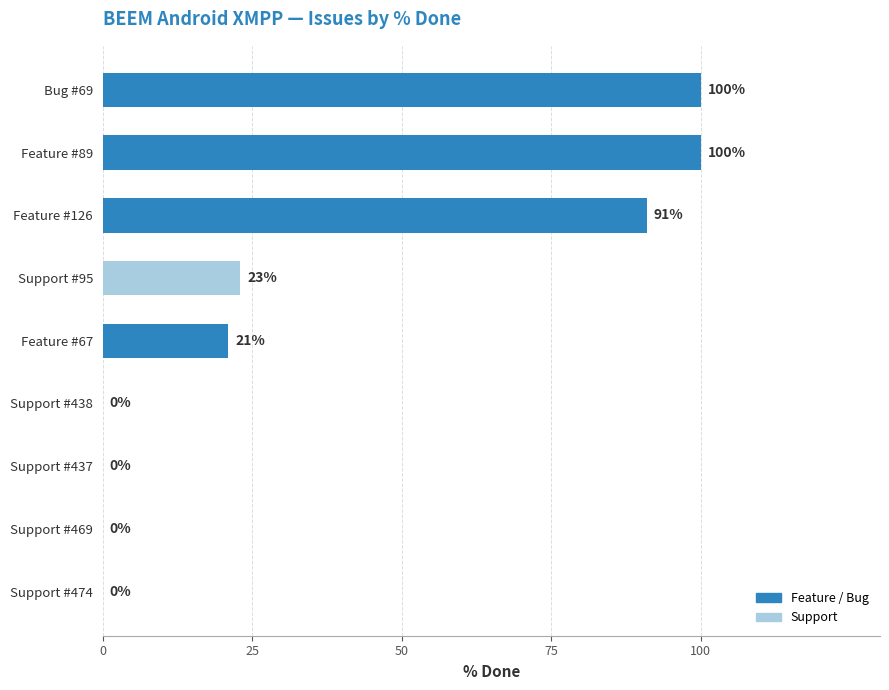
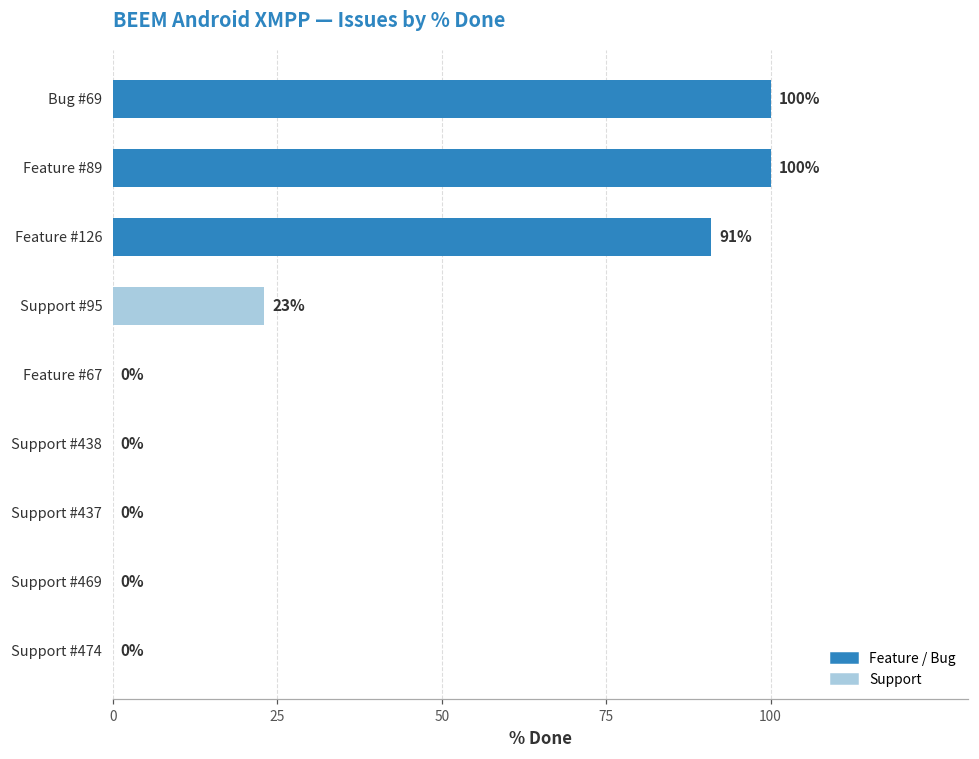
  {
    "Bug #69": "100%",
    "Feature #89": "100%",
    "Feature #126": "91%",
    "Support #95": "23%",
-   "Feature #67": "21%",
+   "Feature #67": "0%",
    "Support #438": "0%",
    "Support #437": "0%",
    "Support #469": "0%",
    "Support #474": "0%"
  }
